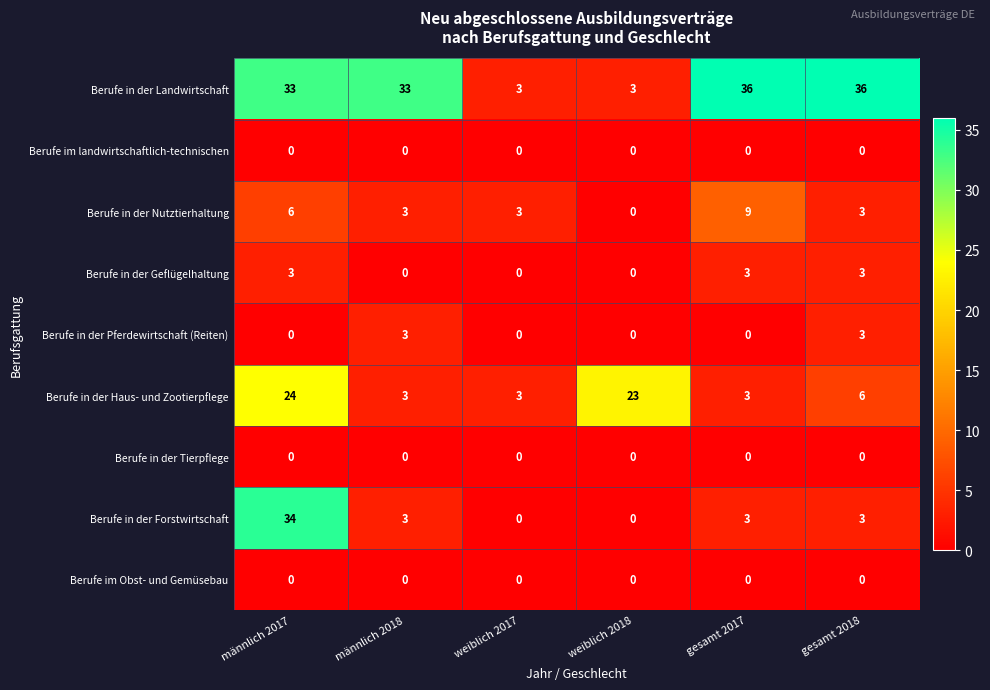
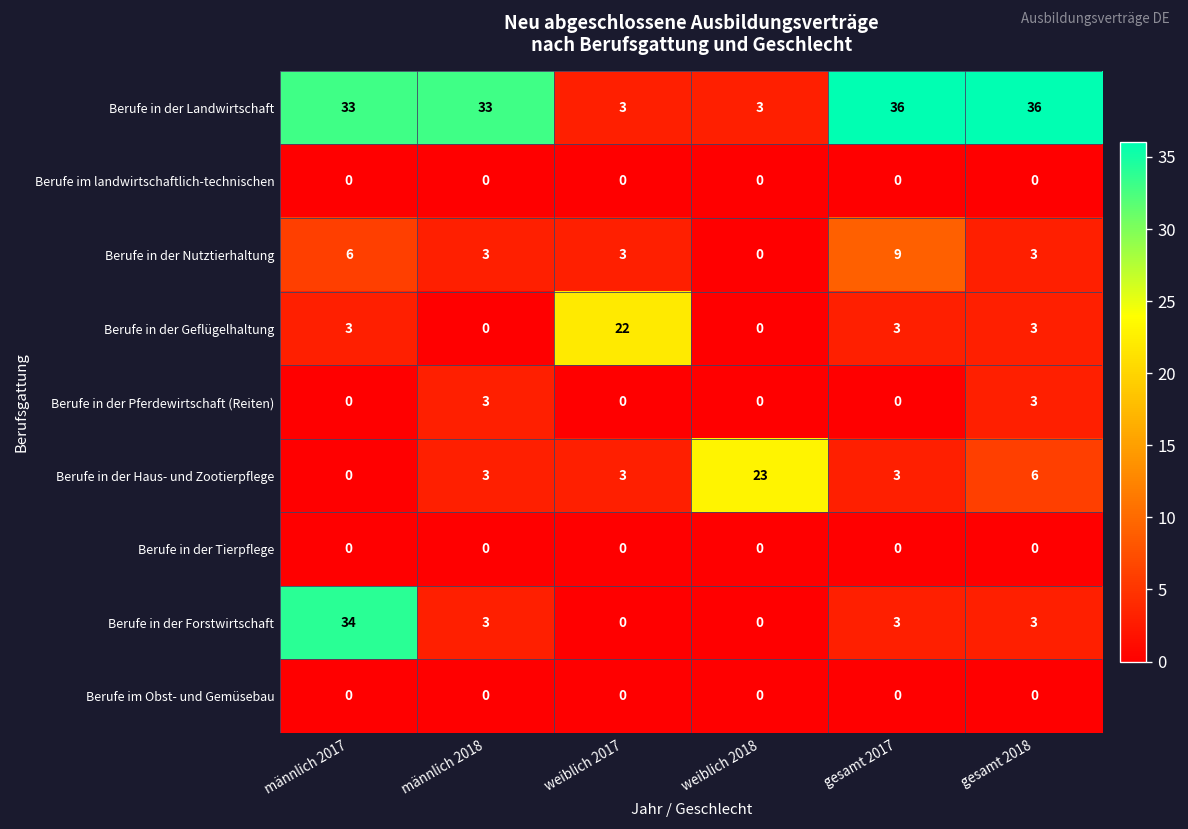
  {
    "Berufe in der Landwirtschaft": {
      "männlich 2017": 33,
      "männlich 2018": 33,
      "weiblich 2017": 3,
      "weiblich 2018": 3,
      "gesamt 2017": 36,
      "gesamt 2018": 36
    },
    "Berufe im landwirtschaftlich-technischen": {
      "männlich 2017": 0,
      "männlich 2018": 0,
      "weiblich 2017": 0,
      "weiblich 2018": 0,
      "gesamt 2017": 0,
      "gesamt 2018": 0
    },
    "Berufe in der Nutztierhaltung": {
      "männlich 2017": 6,
      "männlich 2018": 3,
      "weiblich 2017": 3,
      "weiblich 2018": 0,
      "gesamt 2017": 9,
      "gesamt 2018": 3
    },
    "Berufe in der Geflügelhaltung": {
      "männlich 2017": 3,
      "männlich 2018": 0,
-     "weiblich 2017": 0,
+     "weiblich 2017": 22,
      "weiblich 2018": 0,
      "gesamt 2017": 3,
      "gesamt 2018": 3
    },
    "Berufe in der Pferdewirtschaft (Reiten)": {
      "männlich 2017": 0,
      "männlich 2018": 3,
      "weiblich 2017": 0,
      "weiblich 2018": 0,
      "gesamt 2017": 0,
      "gesamt 2018": 3
    },
    "Berufe in der Haus- und Zootierpflege": {
-     "männlich 2017": 24,
+     "männlich 2017": 0,
      "männlich 2018": 3,
      "weiblich 2017": 3,
      "weiblich 2018": 23,
      "gesamt 2017": 3,
      "gesamt 2018": 6
    },
    "Berufe in der Tierpflege": {
      "männlich 2017": 0,
      "männlich 2018": 0,
      "weiblich 2017": 0,
      "weiblich 2018": 0,
      "gesamt 2017": 0,
      "gesamt 2018": 0
    },
    "Berufe in der Forstwirtschaft": {
      "männlich 2017": 34,
      "männlich 2018": 3,
      "weiblich 2017": 0,
      "weiblich 2018": 0,
      "gesamt 2017": 3,
      "gesamt 2018": 3
    },
    "Berufe im Obst- und Gemüsebau": {
      "männlich 2017": 0,
      "männlich 2018": 0,
      "weiblich 2017": 0,
      "weiblich 2018": 0,
      "gesamt 2017": 0,
      "gesamt 2018": 0
    }
  }
